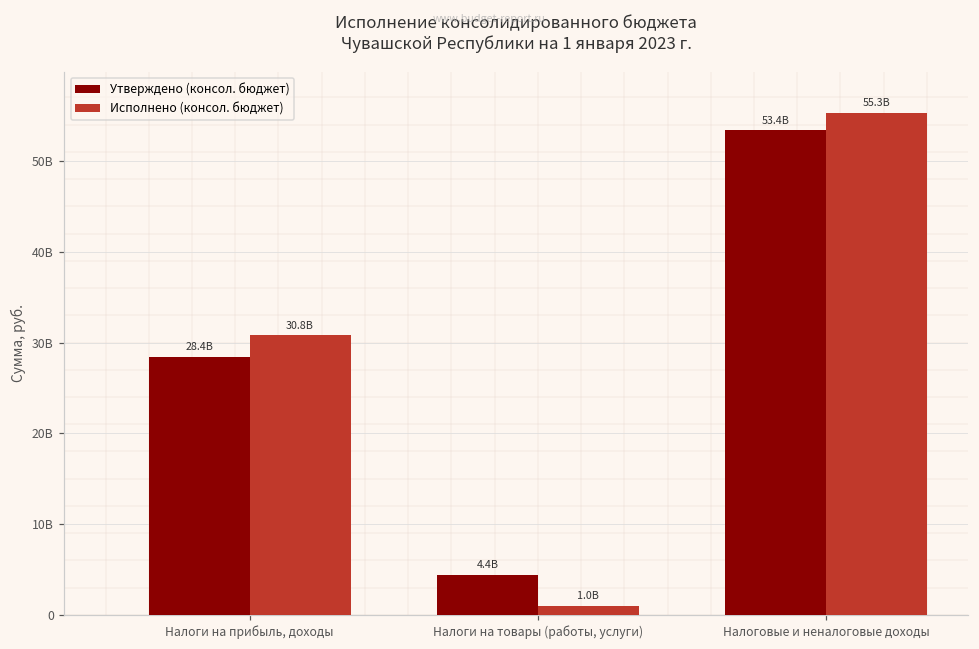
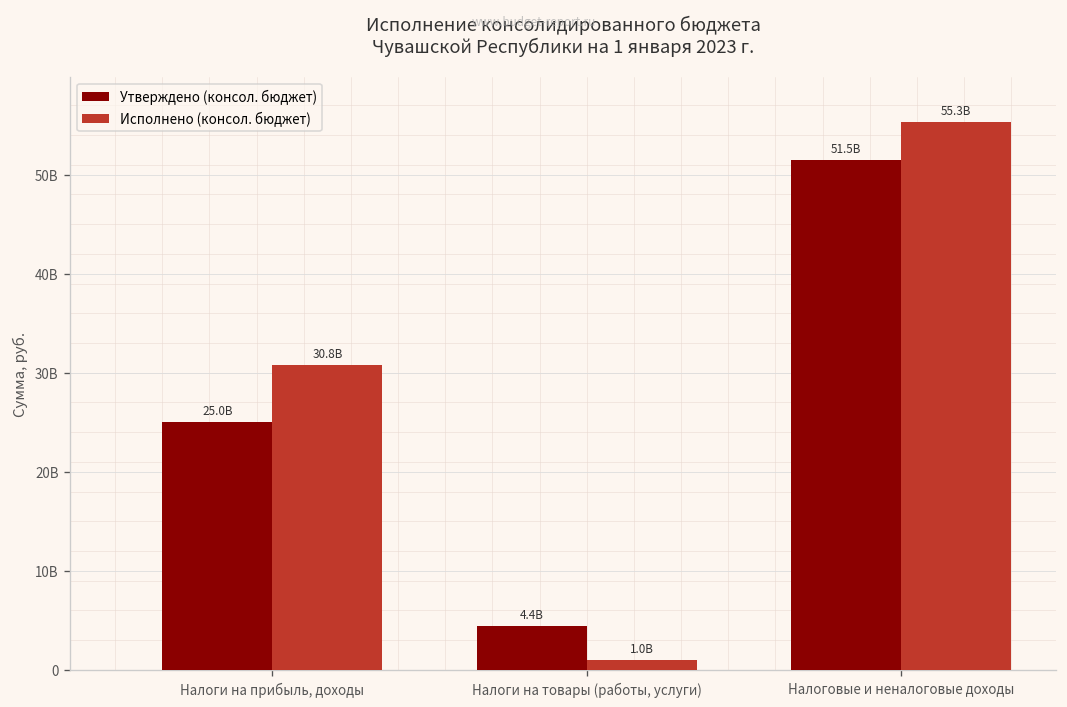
  {
    "Утверждено (консол. бюджет)": {
-     "Налоги на прибыль, доходы": "28.4B",
+     "Налоги на прибыль, доходы": "25.0B",
      "Налоги на товары (работы, услуги)": "4.4B",
-     "Налоговые и неналоговые доходы": "53.4B"
+     "Налоговые и неналоговые доходы": "51.5B"
    },
    "Исполнено (консол. бюджет)": {
      "Налоги на прибыль, доходы": "30.8B",
      "Налоги на товары (работы, услуги)": "1.0B",
      "Налоговые и неналоговые доходы": "55.3B"
    }
  }
